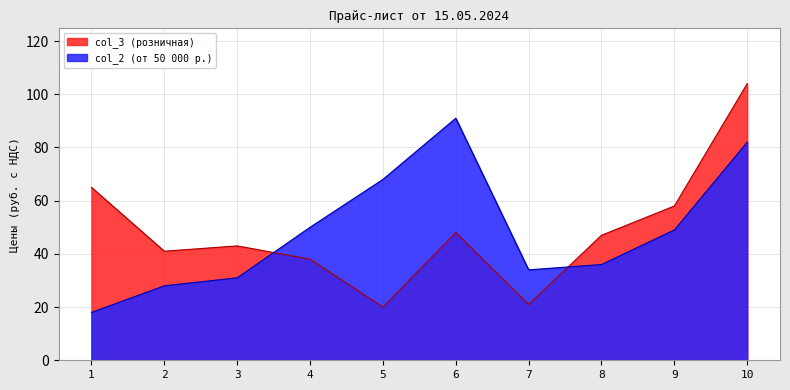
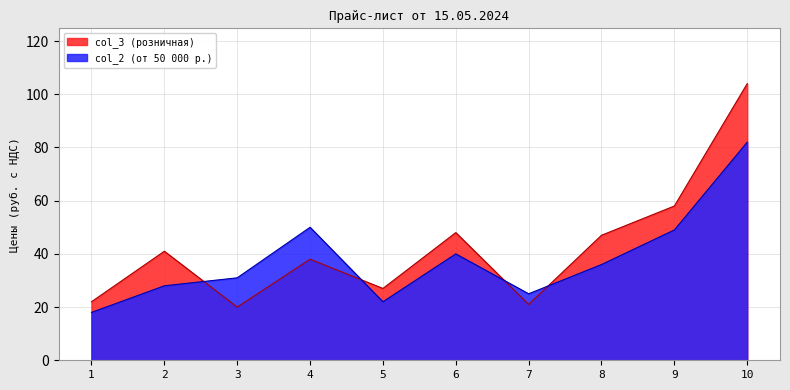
  {
    "col_3 (розничная)": {
-     "1": 65,
+     "1": 22,
      "2": 41,
-     "3": 43,
+     "3": 20,
      "4": 38,
-     "5": 20,
+     "5": 27,
      "6": 48,
      "7": 21,
      "8": 47,
      "9": 58,
      "10": 104
    },
    "col_2 (от 50 000 р.)": {
      "1": 18,
      "2": 28,
      "3": 31,
      "4": 50,
-     "5": 68,
-     "6": 91,
-     "7": 34,
+     "5": 22,
+     "6": 40,
+     "7": 25,
      "8": 36,
      "9": 49,
      "10": 82
    }
  }
